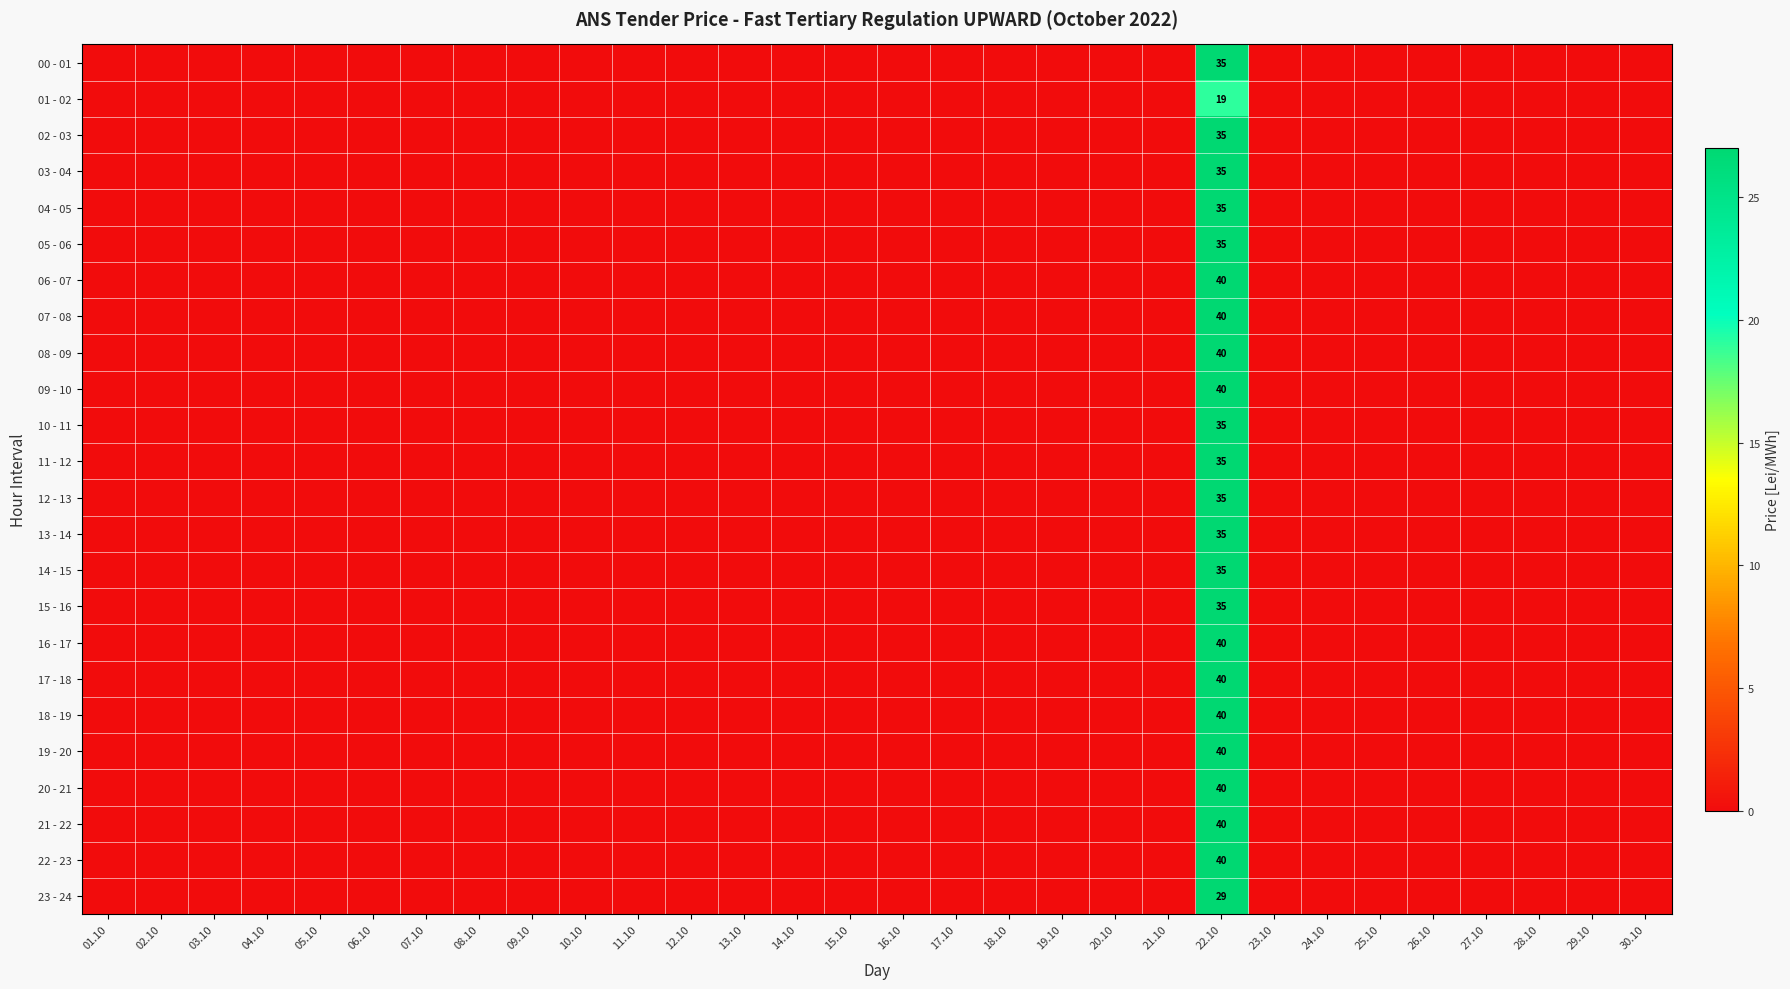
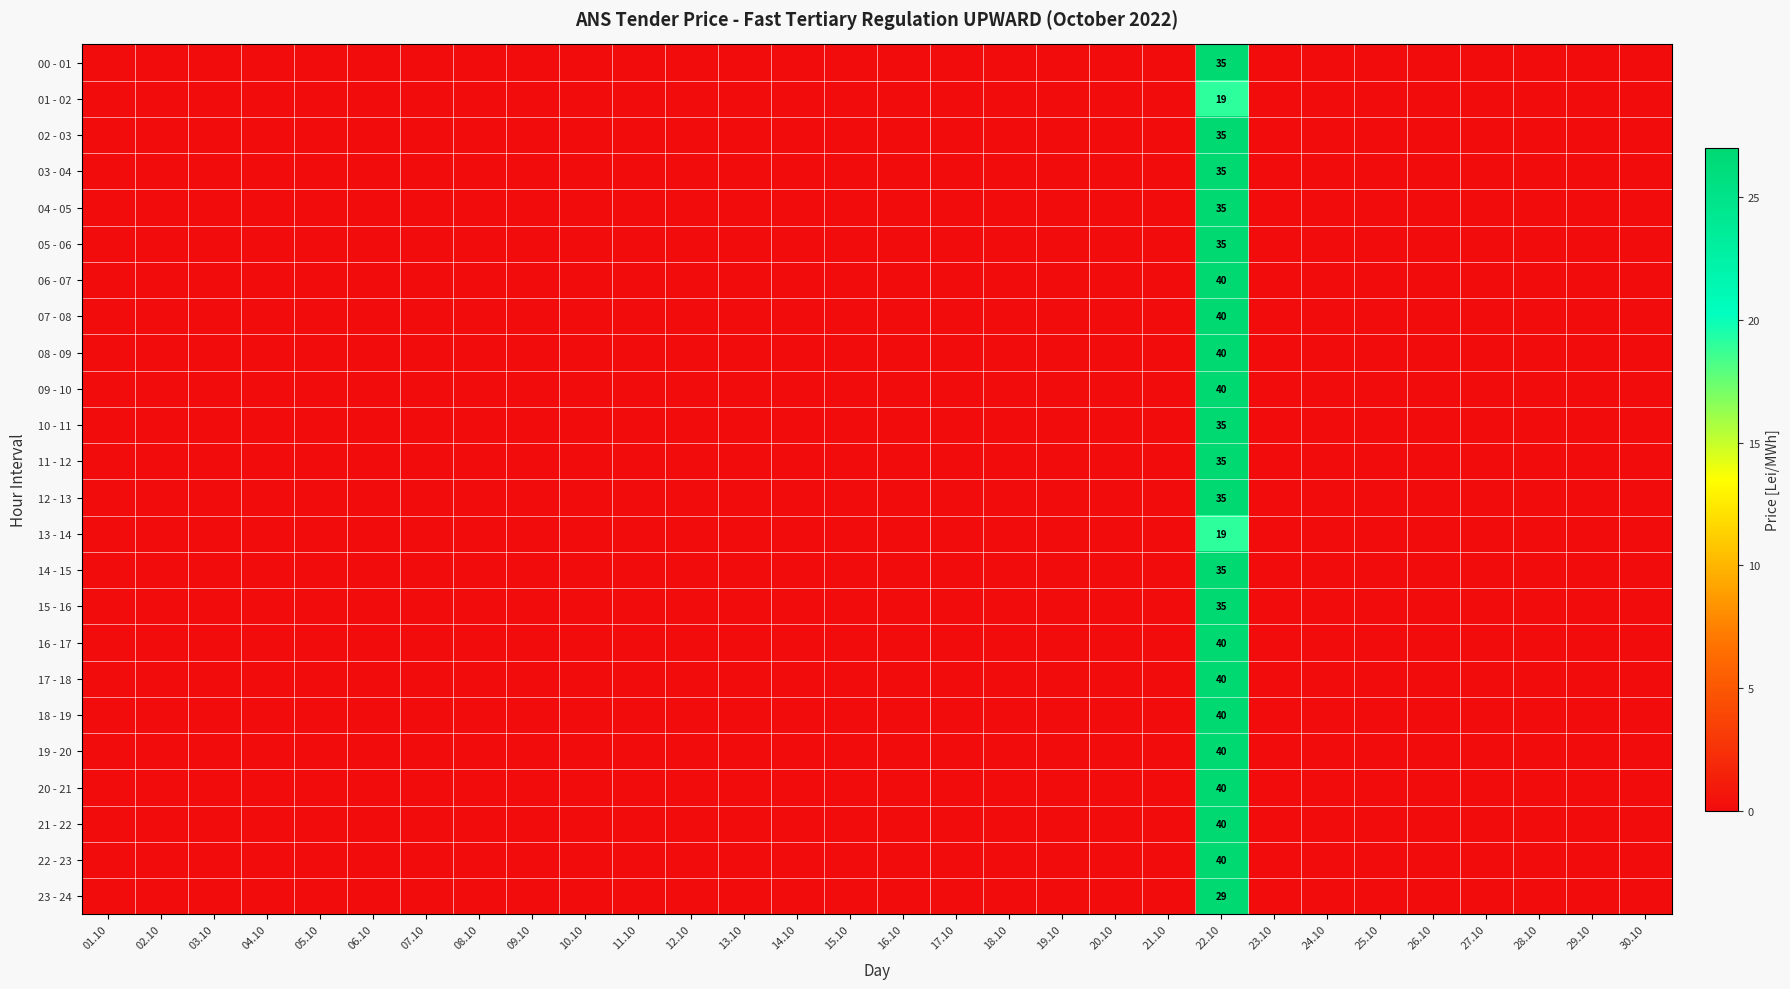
  {
    "00 - 01": {
      "22.10": 35
    },
    "01 - 02": {
      "22.10": 19
    },
    "02 - 03": {
      "22.10": 35
    },
    "03 - 04": {
      "22.10": 35
    },
    "04 - 05": {
      "22.10": 35
    },
    "05 - 06": {
      "22.10": 35
    },
    "06 - 07": {
      "22.10": 40
    },
    "07 - 08": {
      "22.10": 40
    },
    "08 - 09": {
      "22.10": 40
    },
    "09 - 10": {
      "22.10": 40
    },
    "10 - 11": {
      "22.10": 35
    },
    "11 - 12": {
      "22.10": 35
    },
    "12 - 13": {
      "22.10": 35
    },
    "13 - 14": {
-     "22.10": 35
+     "22.10": 19
    },
    "14 - 15": {
      "22.10": 35
    },
    "15 - 16": {
      "22.10": 35
    },
    "16 - 17": {
      "22.10": 40
    },
    "17 - 18": {
      "22.10": 40
    },
    "18 - 19": {
      "22.10": 40
    },
    "19 - 20": {
      "22.10": 40
    },
    "20 - 21": {
      "22.10": 40
    },
    "21 - 22": {
      "22.10": 40
    },
    "22 - 23": {
      "22.10": 40
    },
    "23 - 24": {
      "22.10": 29
    }
  }
